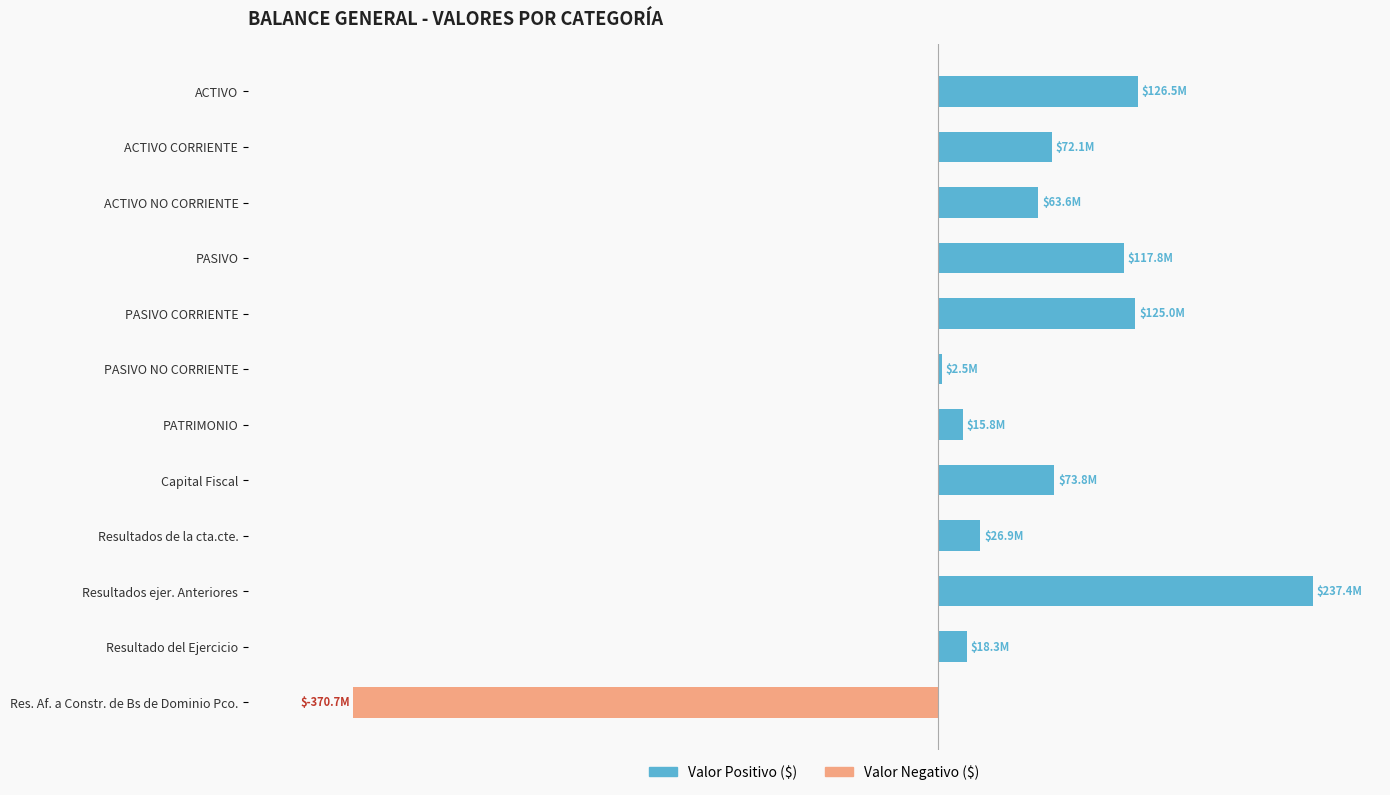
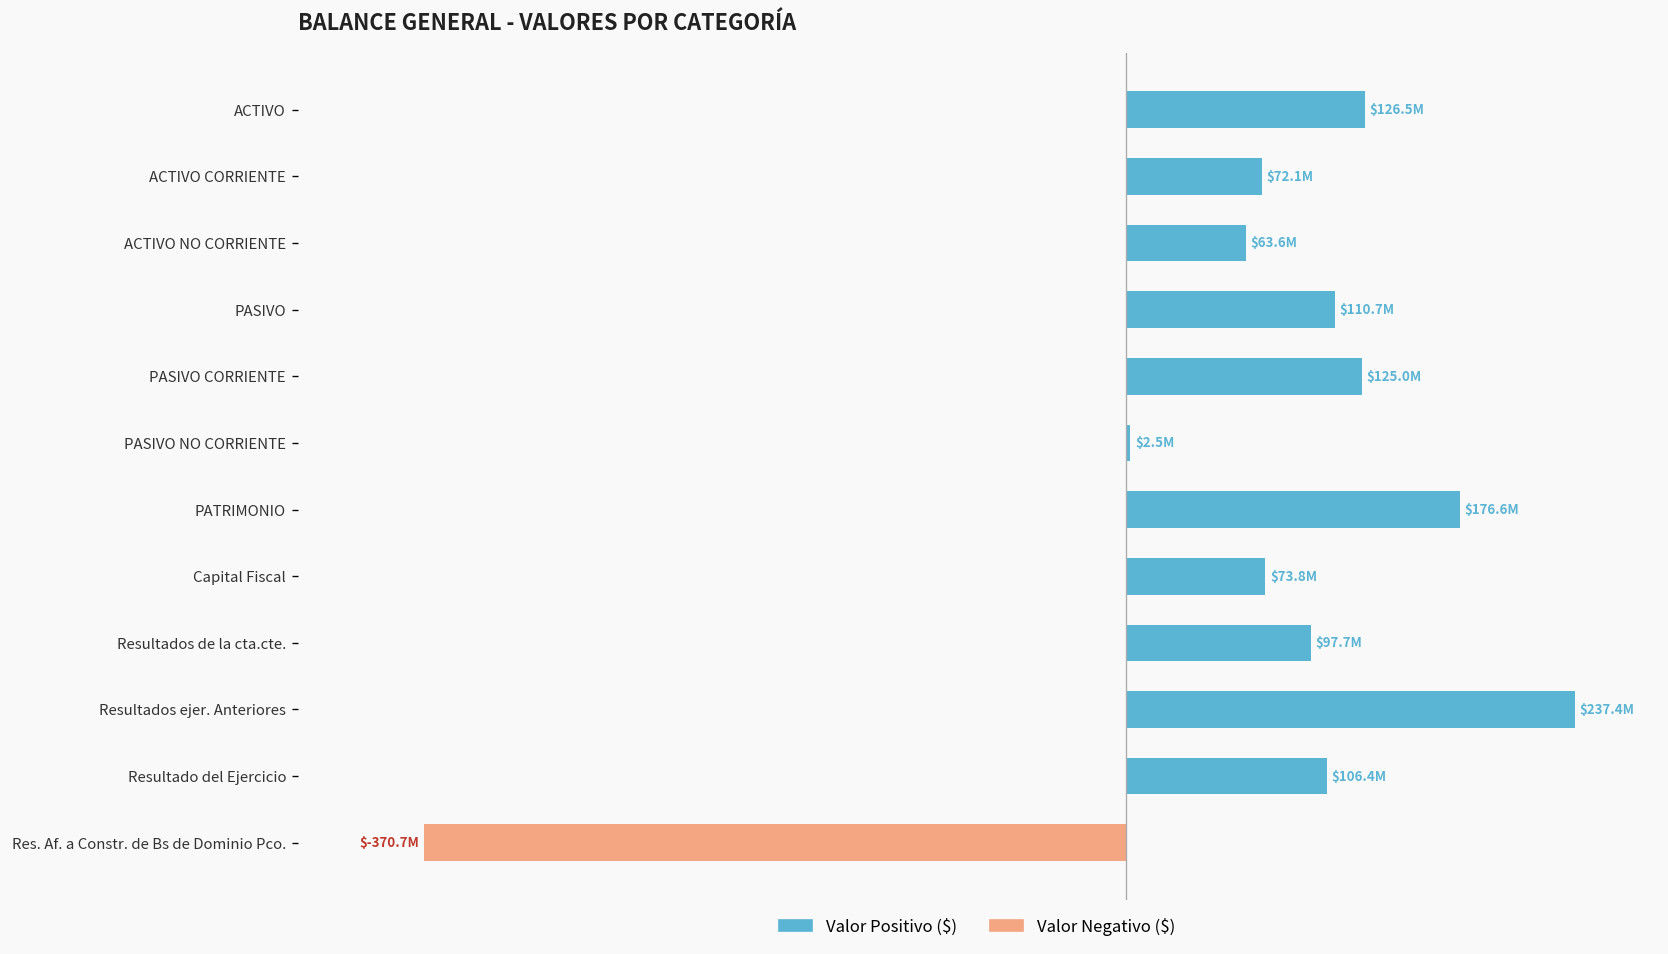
  {
    "Valor Positivo ($)": {
      "ACTIVO": "$126.5M",
      "ACTIVO CORRIENTE": "$72.1M",
      "ACTIVO NO CORRIENTE": "$63.6M",
-     "PASIVO": "$117.8M",
+     "PASIVO": "$110.7M",
      "PASIVO CORRIENTE": "$125.0M",
      "PASIVO NO CORRIENTE": "$2.5M",
-     "PATRIMONIO": "$15.8M",
+     "PATRIMONIO": "$176.6M",
      "Capital Fiscal": "$73.8M",
-     "Resultados de la cta.cte.": "$26.9M",
+     "Resultados de la cta.cte.": "$97.7M",
      "Resultados ejer. Anteriores": "$237.4M",
-     "Resultado del Ejercicio": "$18.3M"
+     "Resultado del Ejercicio": "$106.4M"
    },
    "Valor Negativo ($)": {
      "Res. Af. a Constr. de Bs de Dominio Pco.": "$-370.7M"
    }
  }
